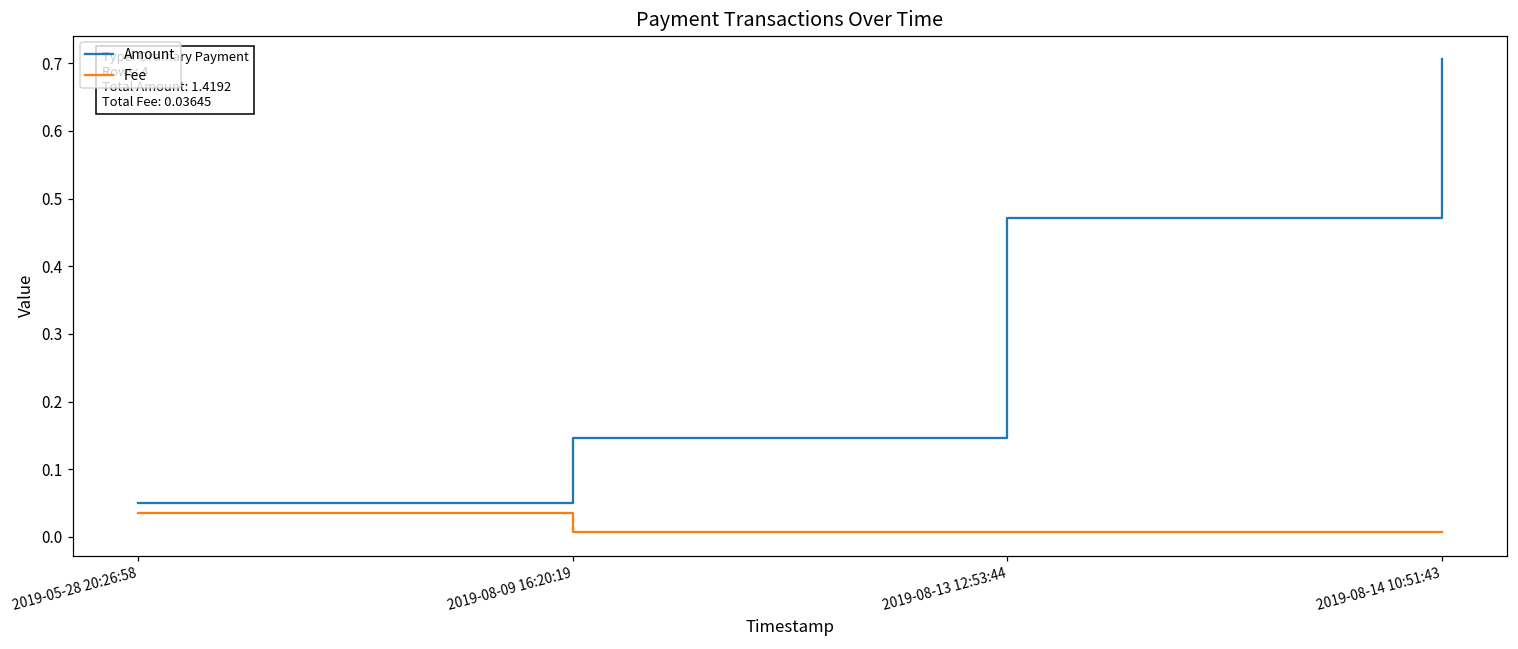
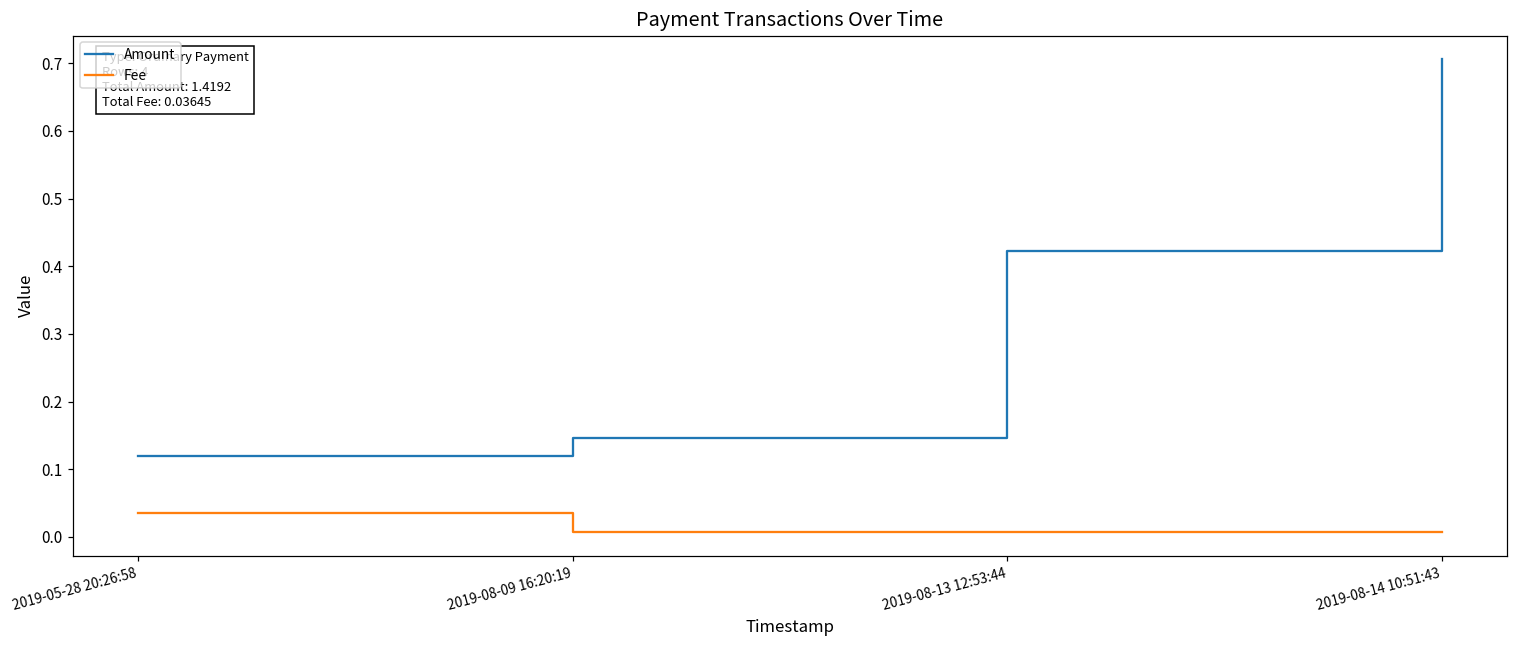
  {
    "Amount": {
-     "2019-05-28 20:26:58": 0.05,
+     "2019-05-28 20:26:58": 0.12,
      "2019-08-09 16:20:19": 0.15,
-     "2019-08-13 12:53:44": 0.47,
+     "2019-08-13 12:53:44": 0.42,
      "2019-08-14 10:51:43": 0.71
    },
    "Fee": {
      "2019-05-28 20:26:58": 0.04,
      "2019-08-09 16:20:19": 0.01,
      "2019-08-13 12:53:44": 0.01,
      "2019-08-14 10:51:43": 0.01
    }
  }
